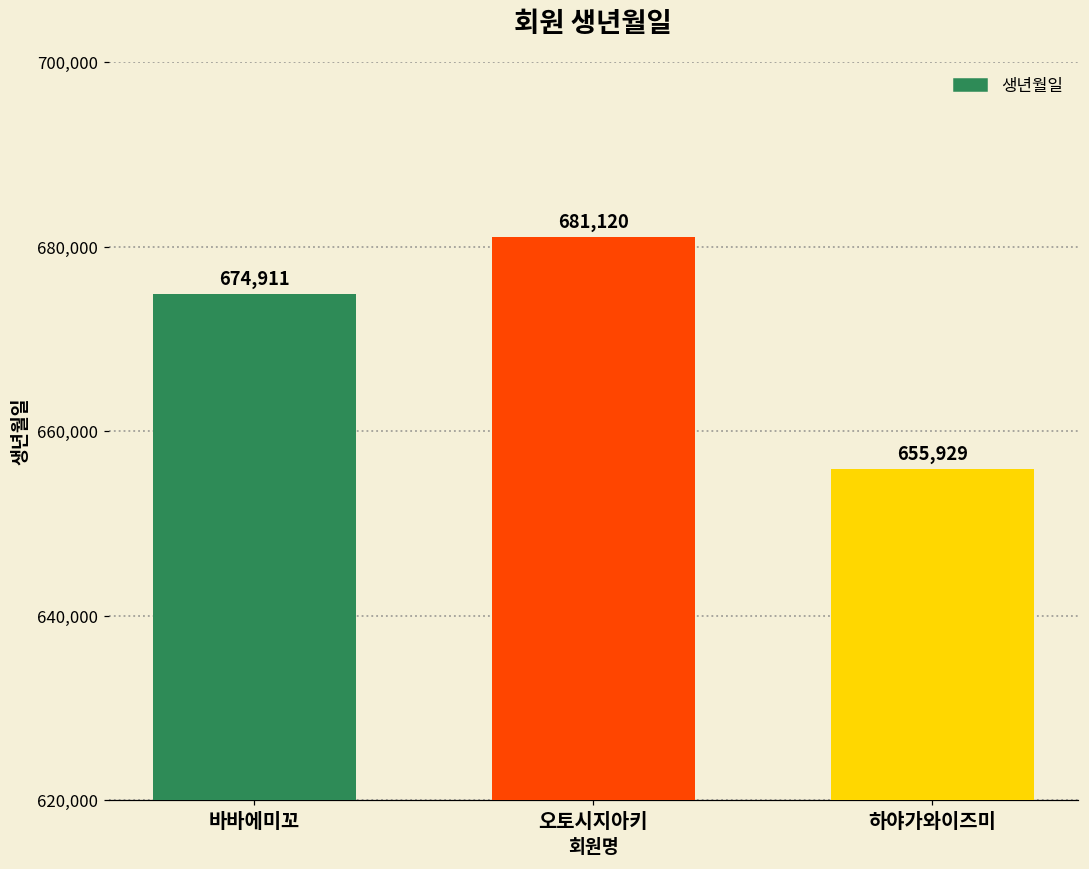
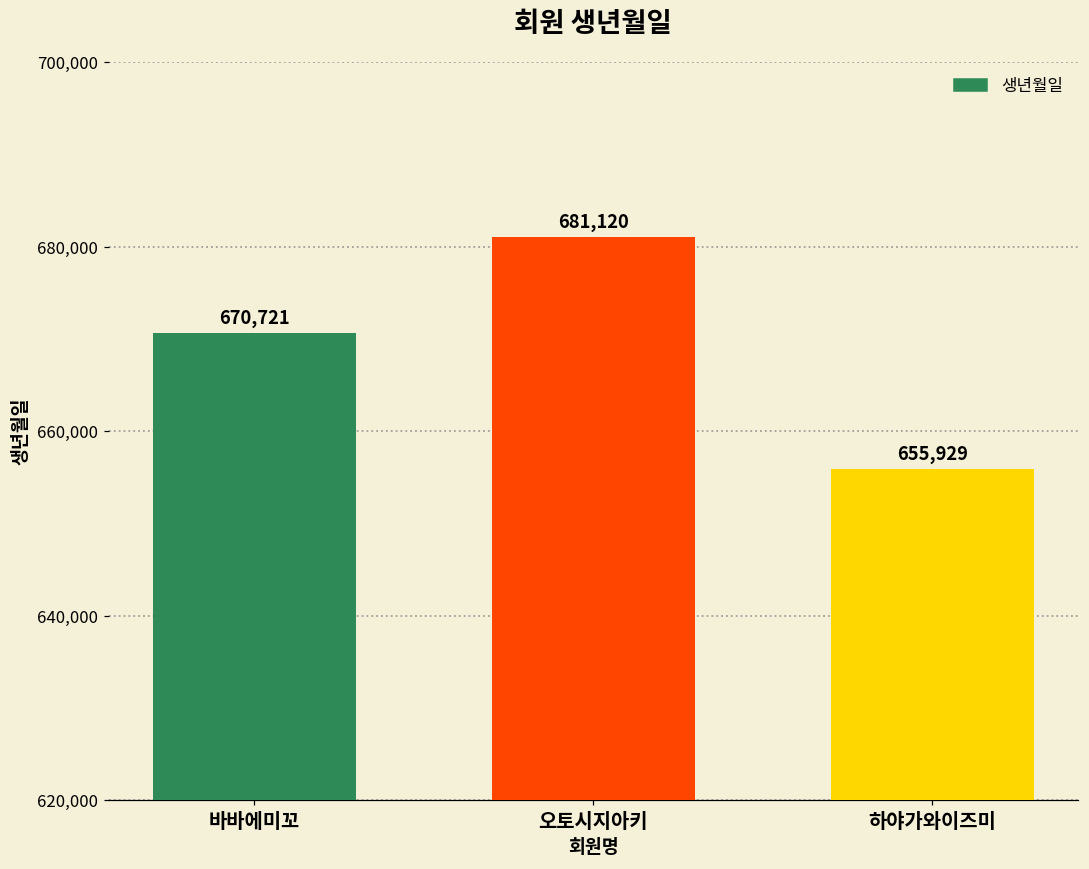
  {
-   "바바에미꼬": "674,911",
+   "바바에미꼬": "670,721",
    "오토시지아키": "681,120",
    "하야가와이즈미": "655,929"
  }
